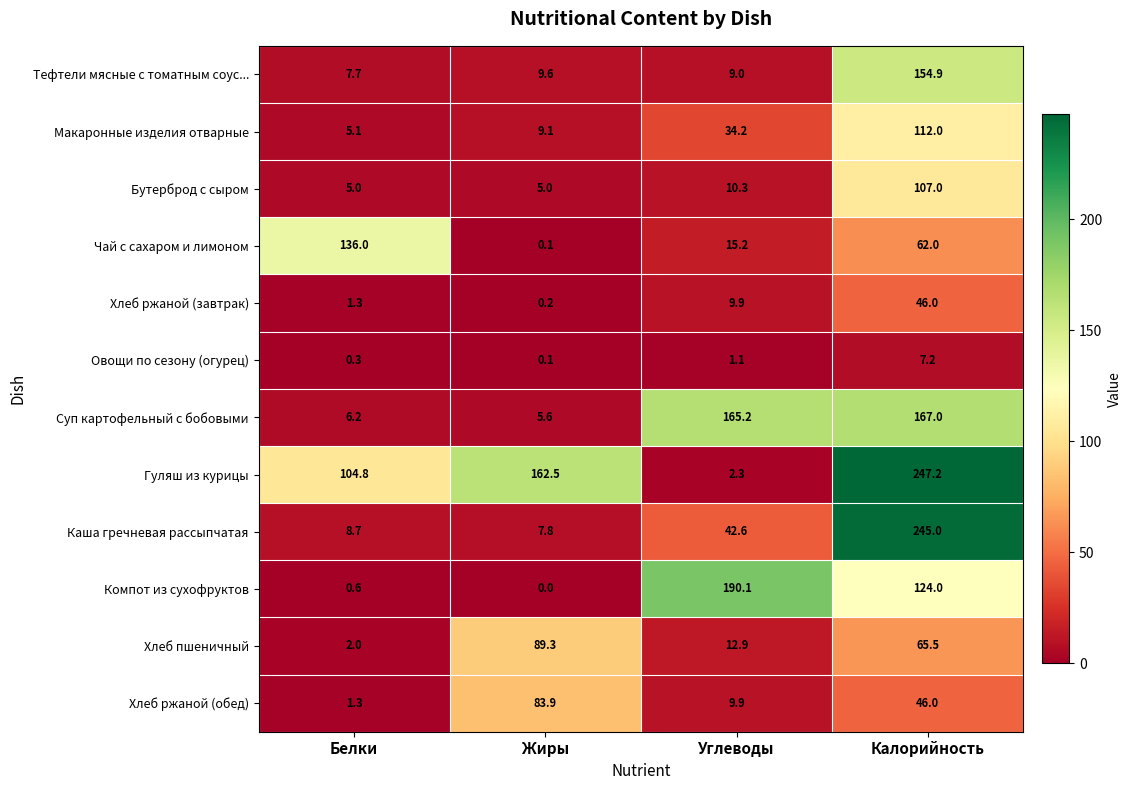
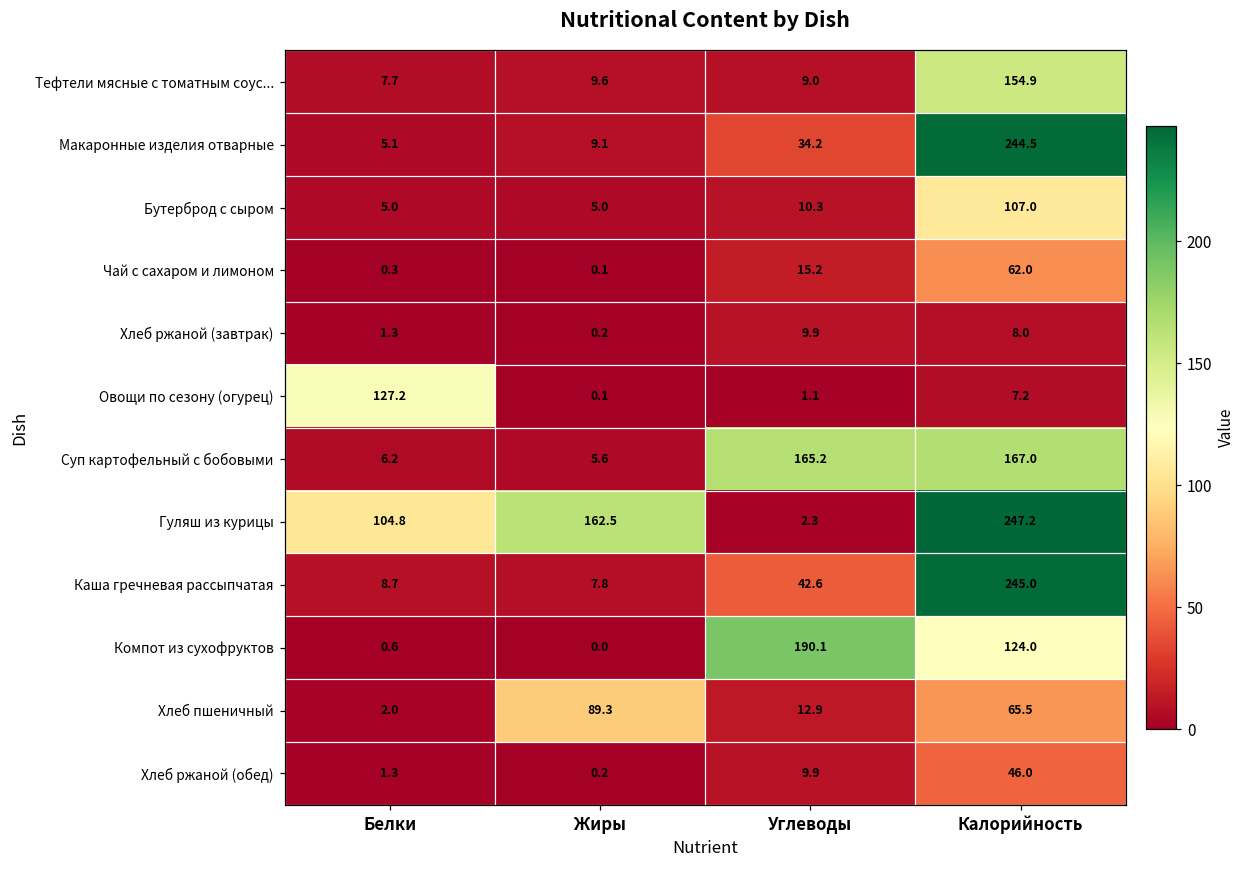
  {
    "Тефтели мясные с томатным соус...": {
      "Белки": 7.7,
      "Жиры": 9.6,
      "Углеводы": 9.0,
      "Калорийность": 154.9
    },
    "Макаронные изделия отварные": {
      "Белки": 5.1,
      "Жиры": 9.1,
      "Углеводы": 34.2,
-     "Калорийность": 112.0
+     "Калорийность": 244.5
    },
    "Бутерброд с сыром": {
      "Белки": 5.0,
      "Жиры": 5.0,
      "Углеводы": 10.3,
      "Калорийность": 107.0
    },
    "Чай с сахаром и лимоном": {
-     "Белки": 136.0,
+     "Белки": 0.3,
      "Жиры": 0.1,
      "Углеводы": 15.2,
      "Калорийность": 62.0
    },
    "Хлеб ржаной (завтрак)": {
      "Белки": 1.3,
      "Жиры": 0.2,
      "Углеводы": 9.9,
-     "Калорийность": 46.0
+     "Калорийность": 8.0
    },
    "Овощи по сезону (огурец)": {
-     "Белки": 0.3,
+     "Белки": 127.2,
      "Жиры": 0.1,
      "Углеводы": 1.1,
      "Калорийность": 7.2
    },
    "Суп картофельный с бобовыми": {
      "Белки": 6.2,
      "Жиры": 5.6,
      "Углеводы": 165.2,
      "Калорийность": 167.0
    },
    "Гуляш из курицы": {
      "Белки": 104.8,
      "Жиры": 162.5,
      "Углеводы": 2.3,
      "Калорийность": 247.2
    },
    "Каша гречневая рассыпчатая": {
      "Белки": 8.7,
      "Жиры": 7.8,
      "Углеводы": 42.6,
      "Калорийность": 245.0
    },
    "Компот из сухофруктов": {
      "Белки": 0.6,
      "Жиры": 0.0,
      "Углеводы": 190.1,
      "Калорийность": 124.0
    },
    "Хлеб пшеничный": {
      "Белки": 2.0,
      "Жиры": 89.3,
      "Углеводы": 12.9,
      "Калорийность": 65.5
    },
    "Хлеб ржаной (обед)": {
      "Белки": 1.3,
-     "Жиры": 83.9,
+     "Жиры": 0.2,
      "Углеводы": 9.9,
      "Калорийность": 46.0
    }
  }
